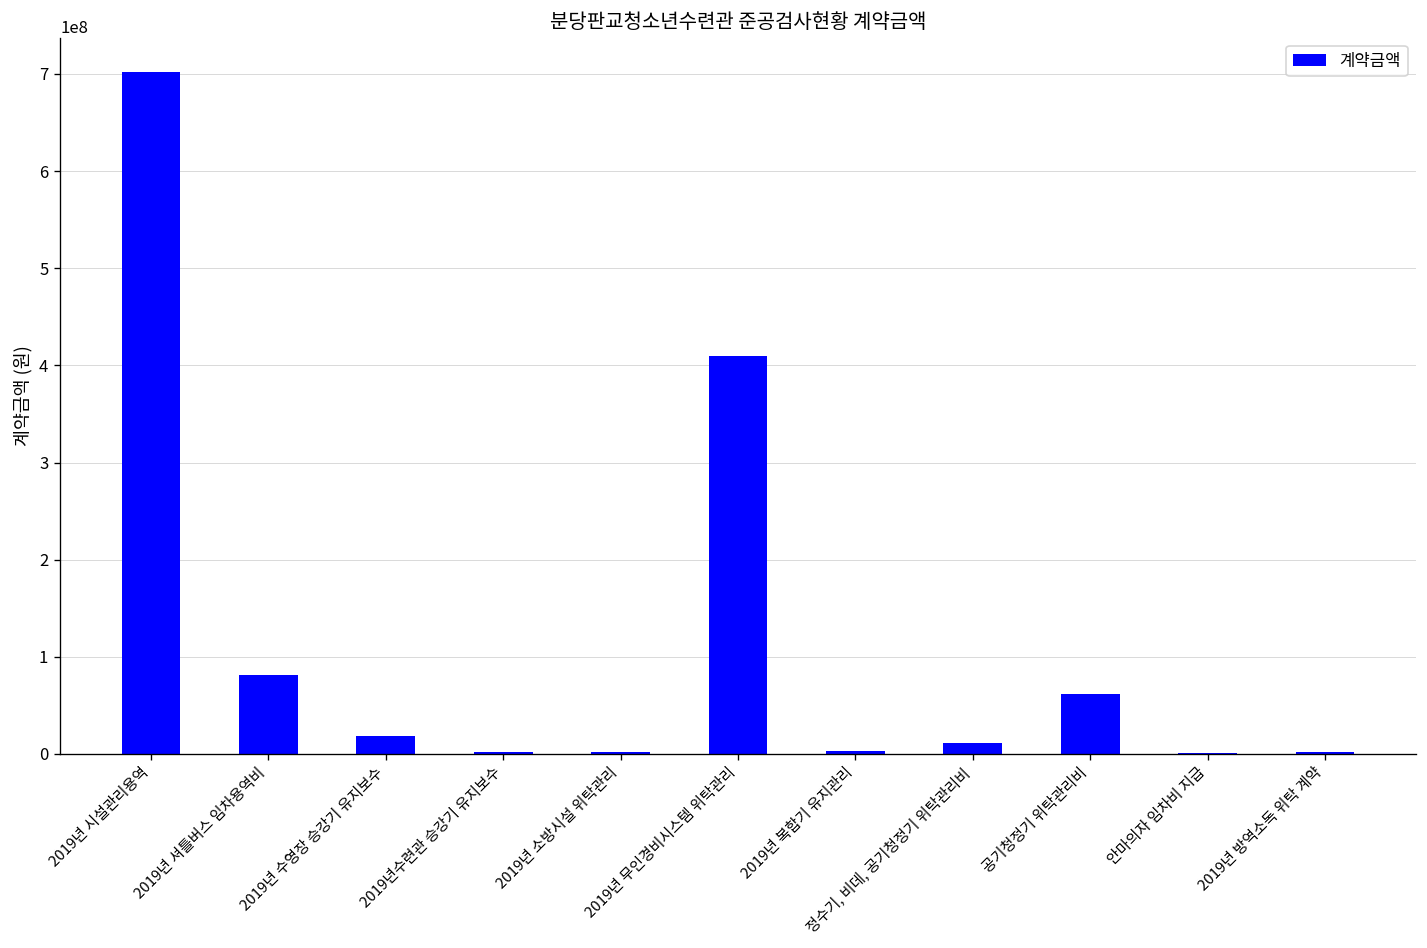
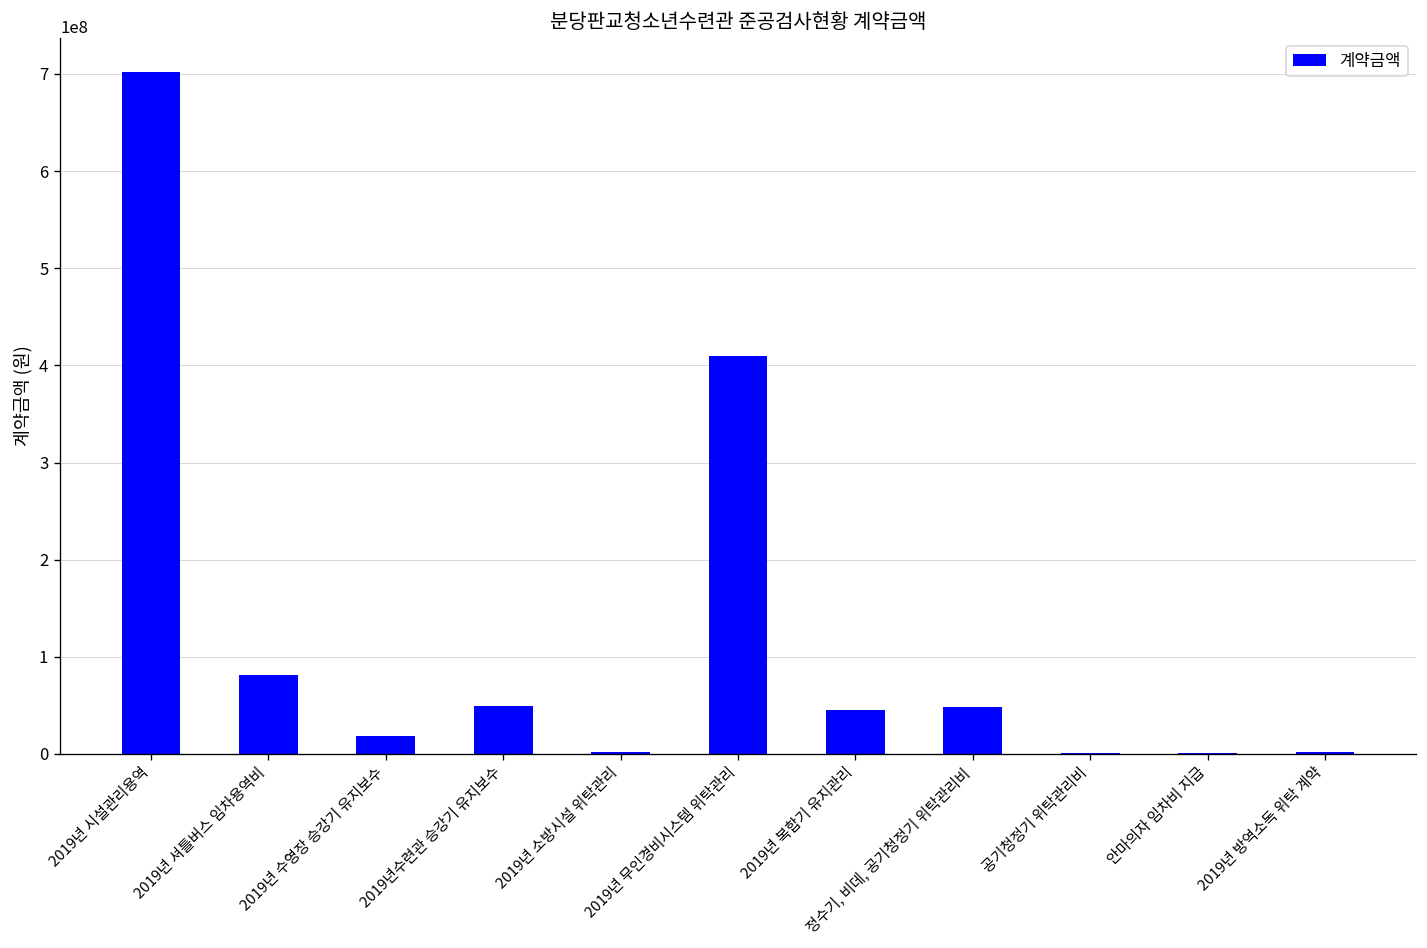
  {
    "2019년 시설관리용역": 700000000,
    "2019년 셔틀버스 임차용역비": 80000000,
    "2019년 수영장 승강기 유지보수": 20000000,
-   "2019년수련관 승강기 유지보수": 0,
+   "2019년수련관 승강기 유지보수": 50000000,
    "2019년 무인경비시스템 위탁관리": 410000000,
-   "2019년 복합기 유지관리": 0,
-   "정수기, 비데, 공기청정기 위탁관리비": 10000000,
-   "공기청정기 위탁관리비": 60000000
+   "2019년 복합기 유지관리": 50000000,
+   "정수기, 비데, 공기청정기 위탁관리비": 50000000,
+   "공기청정기 위탁관리비": 0
  }
